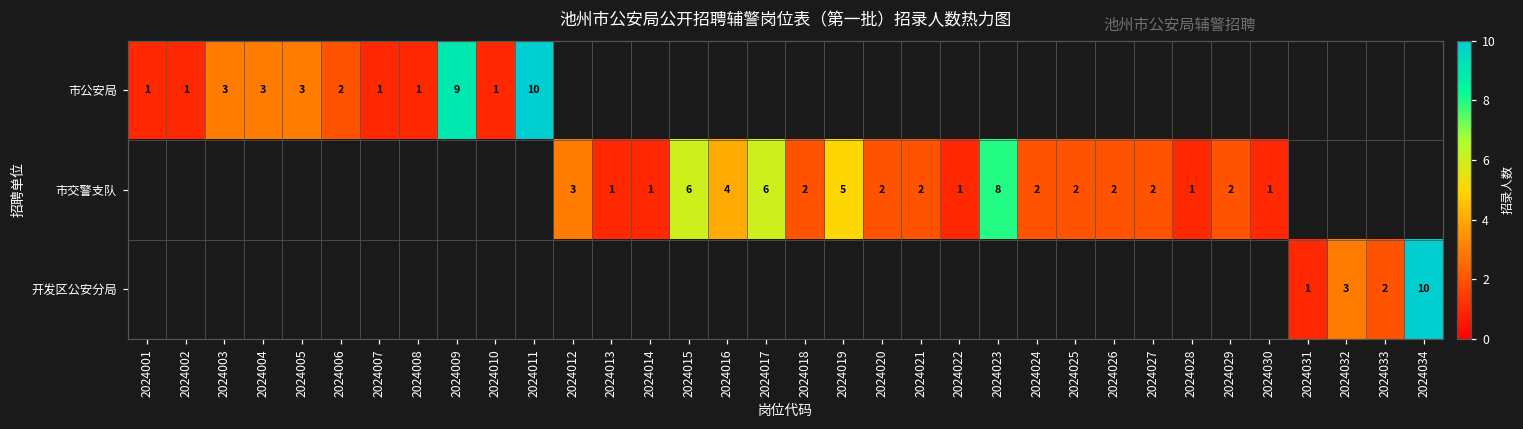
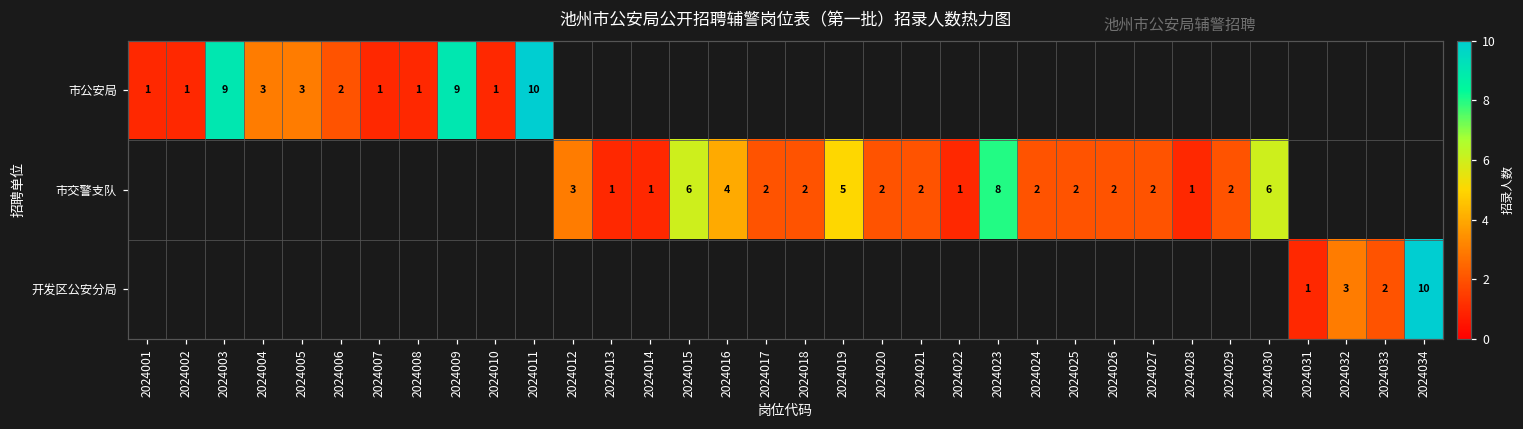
  {
    "市公安局": {
      "2024001": 1,
      "2024002": 1,
-     "2024003": 3,
+     "2024003": 9,
      "2024004": 3,
      "2024005": 3,
      "2024006": 2,
      "2024007": 1,
      "2024008": 1,
      "2024009": 9,
      "2024010": 1,
      "2024011": 10
    },
    "市交警支队": {
      "2024012": 3,
      "2024013": 1,
      "2024014": 1,
      "2024015": 6,
      "2024016": 4,
-     "2024017": 6,
+     "2024017": 2,
      "2024018": 2,
      "2024019": 5,
      "2024020": 2,
      "2024021": 2,
      "2024022": 1,
      "2024023": 8,
      "2024024": 2,
      "2024025": 2,
      "2024026": 2,
      "2024027": 2,
      "2024028": 1,
      "2024029": 2,
-     "2024030": 1
+     "2024030": 6
    },
    "开发区公安分局": {
      "2024031": 1,
      "2024032": 3,
      "2024033": 2,
      "2024034": 10
    }
  }
